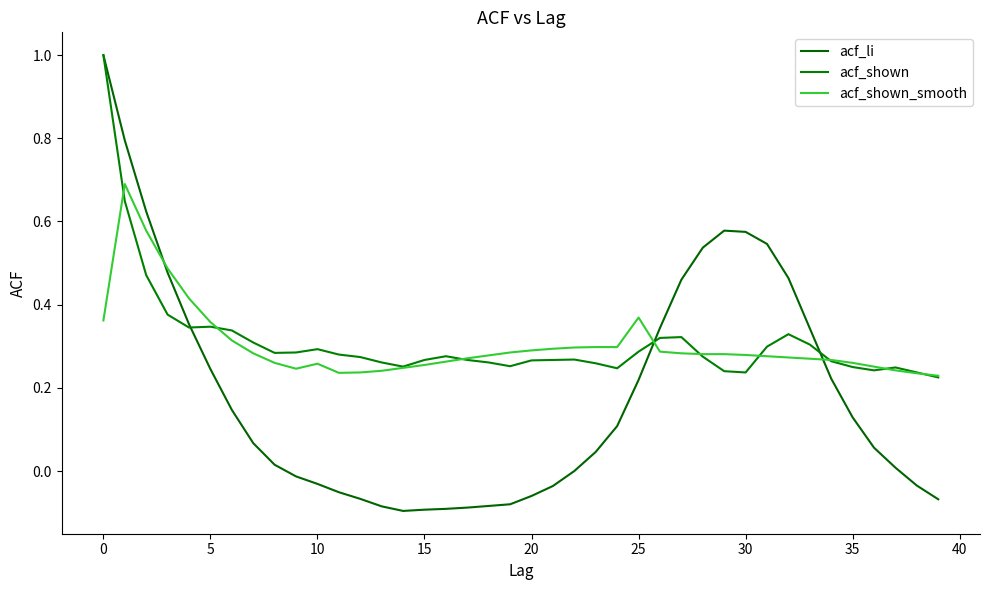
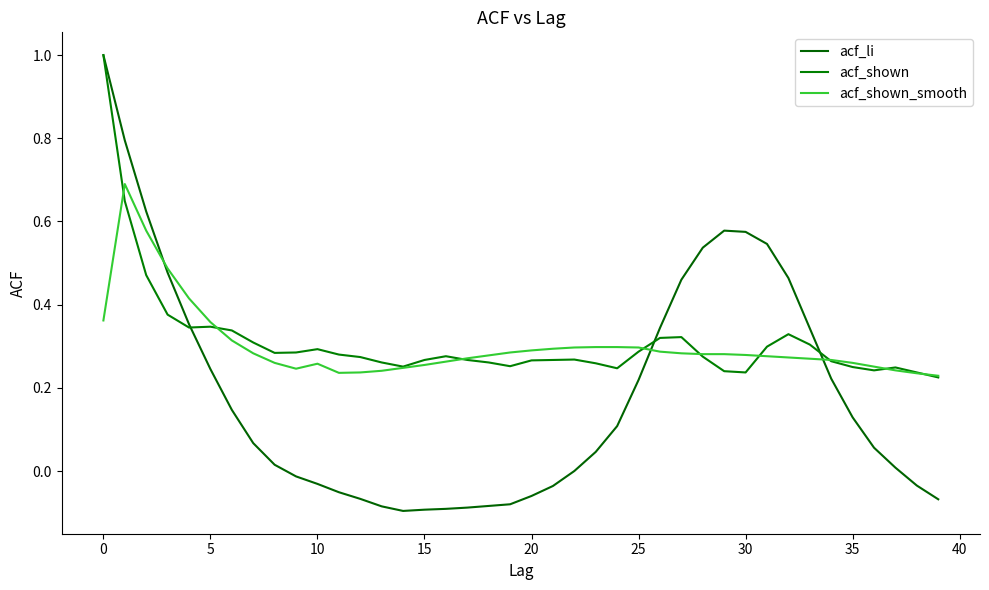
  {
    "acf_shown_smooth": {
      "0": 0.36,
      "5": 0.36,
      "10": 0.26,
      "15": 0.26,
      "20": 0.29,
-     "25": 0.37,
+     "25": 0.30,
      "30": 0.28,
      "35": 0.26
    }
  }
